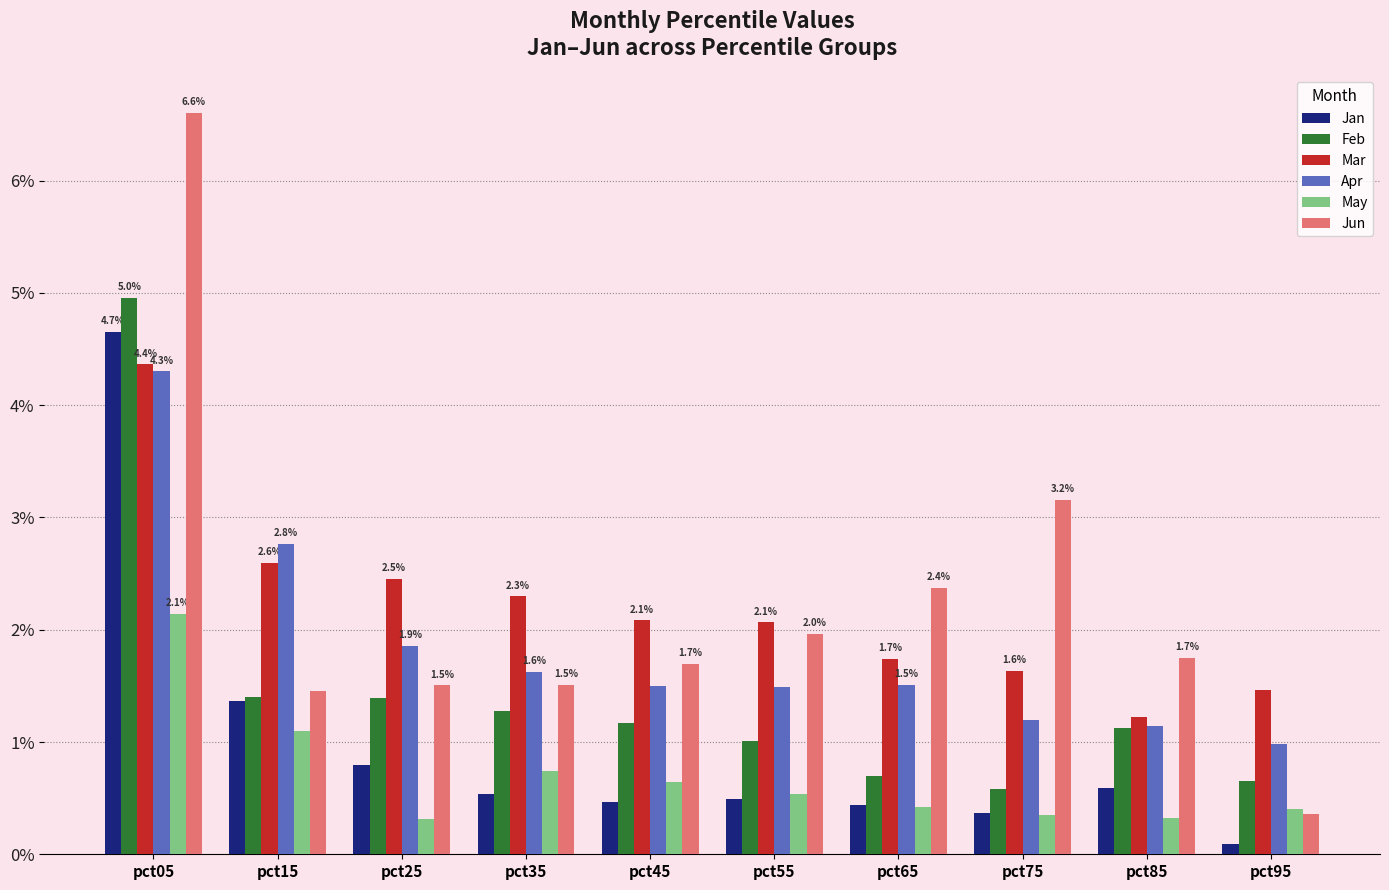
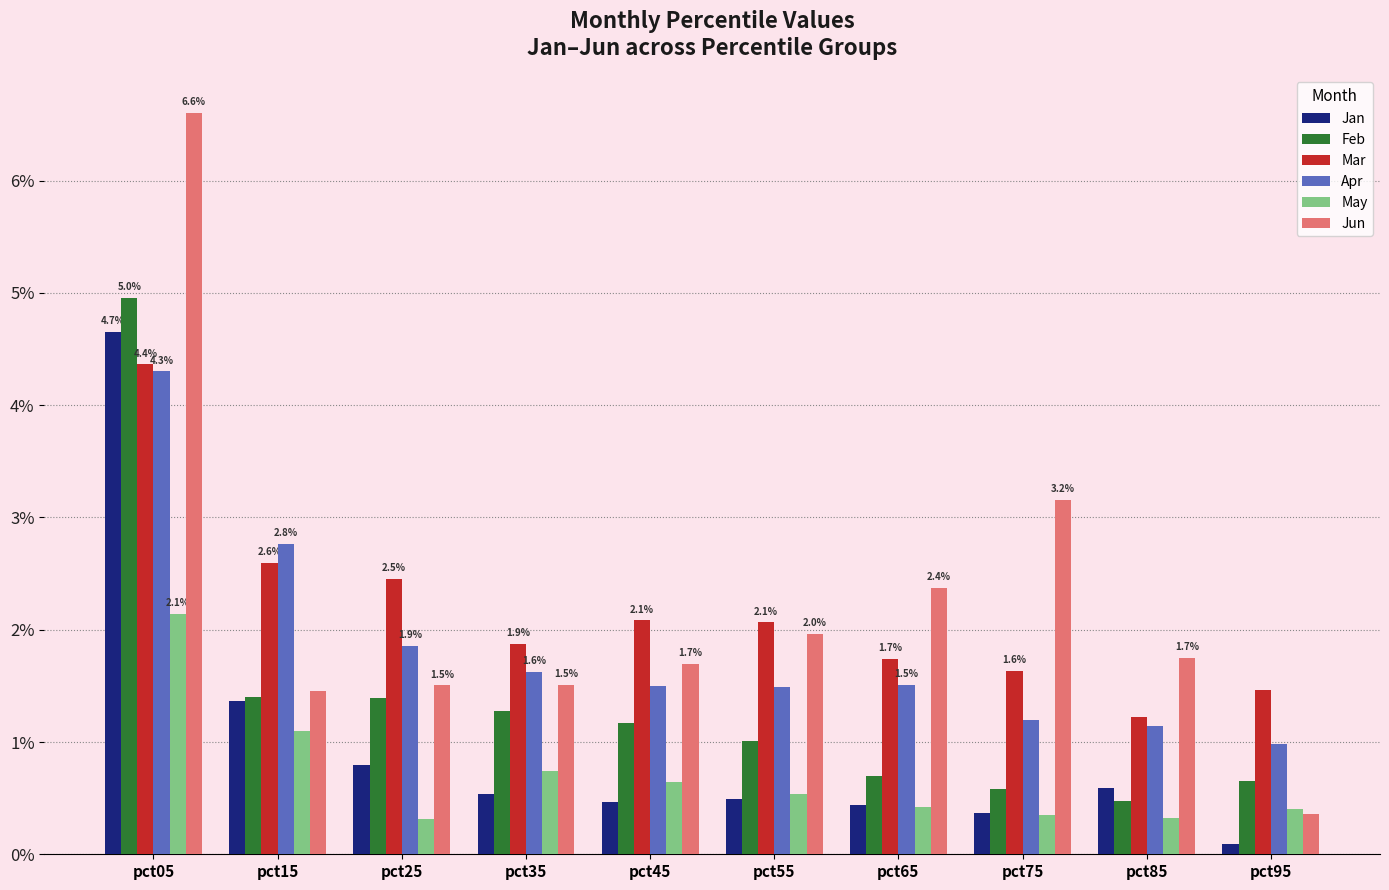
  {
    "Jan": {
      "pct05": "4.7%"
    },
    "Feb": {
      "pct15": "1.40%",
      "pct25": "1.39%",
      "pct35": "1.27%",
      "pct45": "1.17%",
      "pct55": "1.00%",
      "pct65": "0.70%",
      "pct75": "0.58%",
-     "pct85": "1.13%",
+     "pct85": "0.47%",
      "pct95": "0.65%"
    },
    "Mar": {
      "pct05": "4.4%",
      "pct15": "2.6%",
      "pct25": "2.5%",
-     "pct35": "2.3%",
+     "pct35": "1.9%",
      "pct45": "2.1%",
      "pct55": "2.1%",
      "pct65": "1.7%",
      "pct75": "1.6%"
    },
    "Apr": {
      "pct05": "4.3%",
      "pct15": "2.8%",
      "pct25": "1.9%",
      "pct35": "1.6%",
      "pct65": "1.5%"
    },
    "May": {
      "pct05": "2.1%"
    },
    "Jun": {
      "pct05": "6.6%",
      "pct25": "1.5%",
      "pct35": "1.5%",
      "pct45": "1.7%",
      "pct55": "2.0%",
      "pct65": "2.4%",
      "pct75": "3.2%",
      "pct85": "1.7%"
    }
  }
